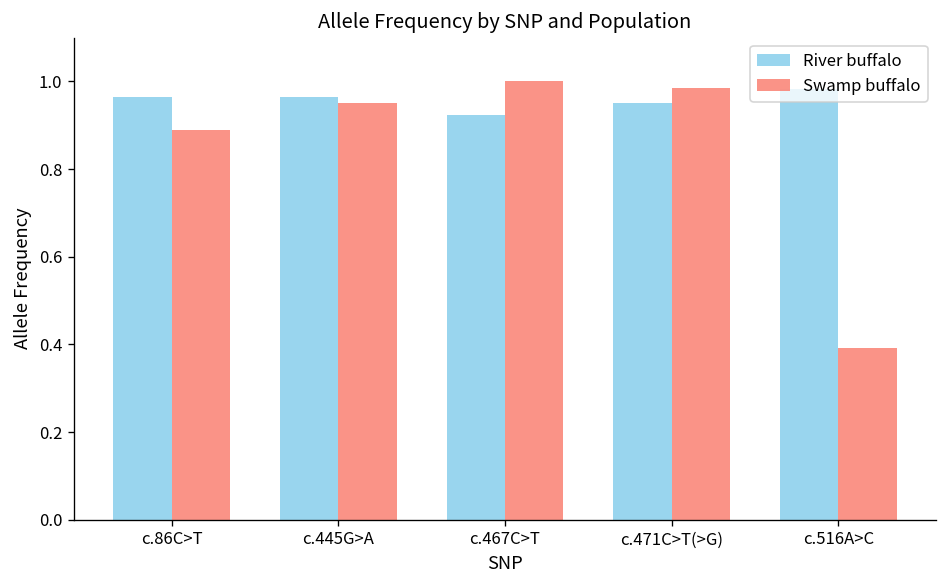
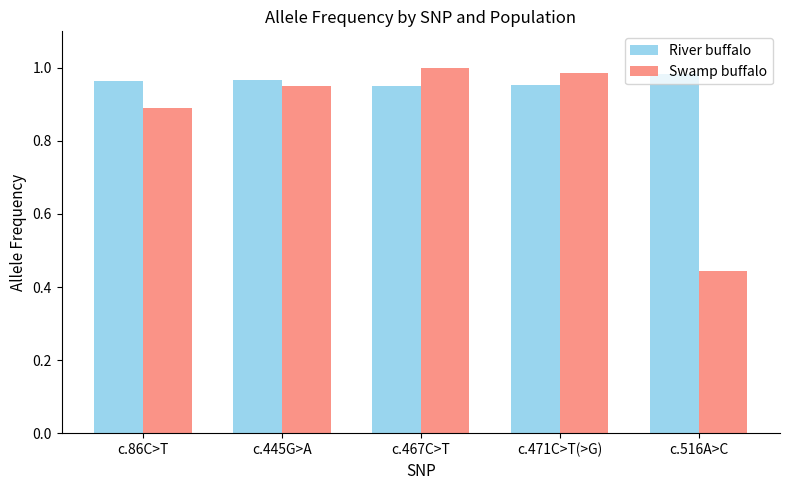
  {
    "River buffalo": {
      "c.86C>T": 0.96,
      "c.445G>A": 0.97,
-     "c.467C>T": 0.92,
+     "c.467C>T": 0.95,
      "c.471C>T(>G)": 0.95
    },
    "Swamp buffalo": {
      "c.86C>T": 0.89,
      "c.445G>A": 0.95,
      "c.467C>T": 1.00,
      "c.471C>T(>G)": 0.99,
-     "c.516A>C": 0.39
+     "c.516A>C": 0.44
    }
  }
